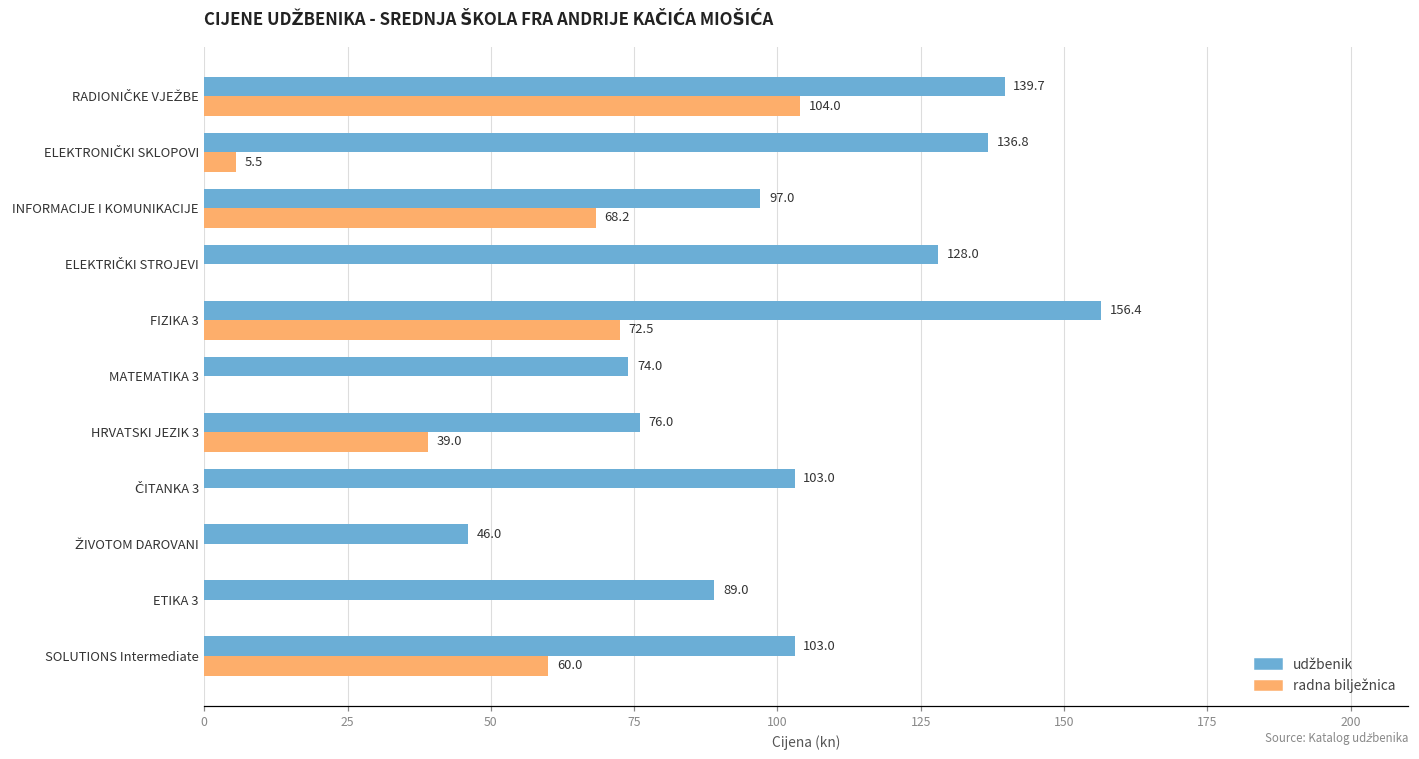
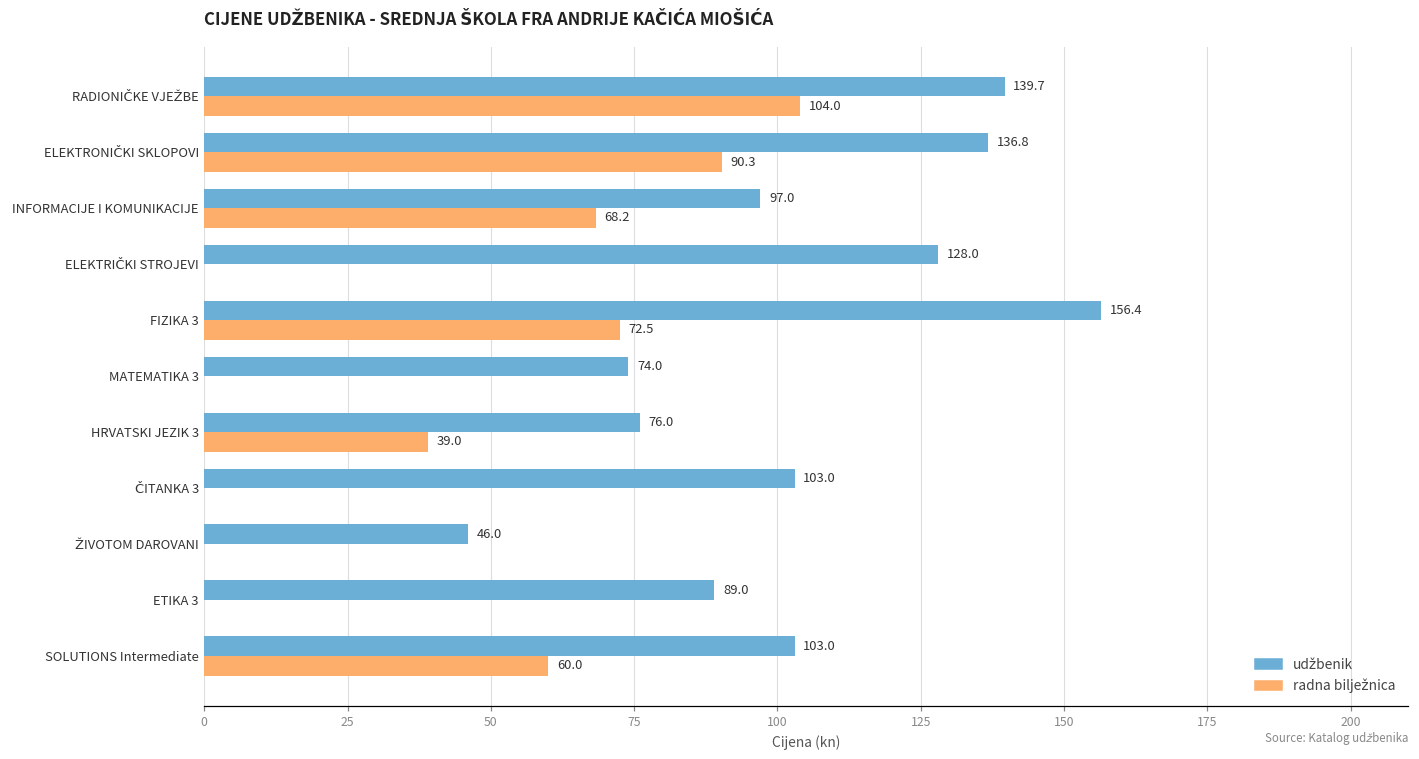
  {
    "udžbenik": {
      "RADIONIČKE VJEŽBE": 139.7,
      "ELEKTRONIČKI SKLOPOVI": 136.8,
      "INFORMACIJE I KOMUNIKACIJE": 97.0,
      "ELEKTRIČKI STROJEVI": 128.0,
      "FIZIKA 3": 156.4,
      "MATEMATIKA 3": 74.0,
      "HRVATSKI JEZIK 3": 76.0,
      "ČITANKA 3": 103.0,
      "ŽIVOTOM DAROVANI": 46.0,
      "ETIKA 3": 89.0,
      "SOLUTIONS Intermediate": 103.0
    },
    "radna bilježnica": {
      "RADIONIČKE VJEŽBE": 104.0,
-     "ELEKTRONIČKI SKLOPOVI": 5.5,
+     "ELEKTRONIČKI SKLOPOVI": 90.3,
      "INFORMACIJE I KOMUNIKACIJE": 68.2,
      "FIZIKA 3": 72.5,
      "HRVATSKI JEZIK 3": 39.0,
      "SOLUTIONS Intermediate": 60.0
    }
  }
